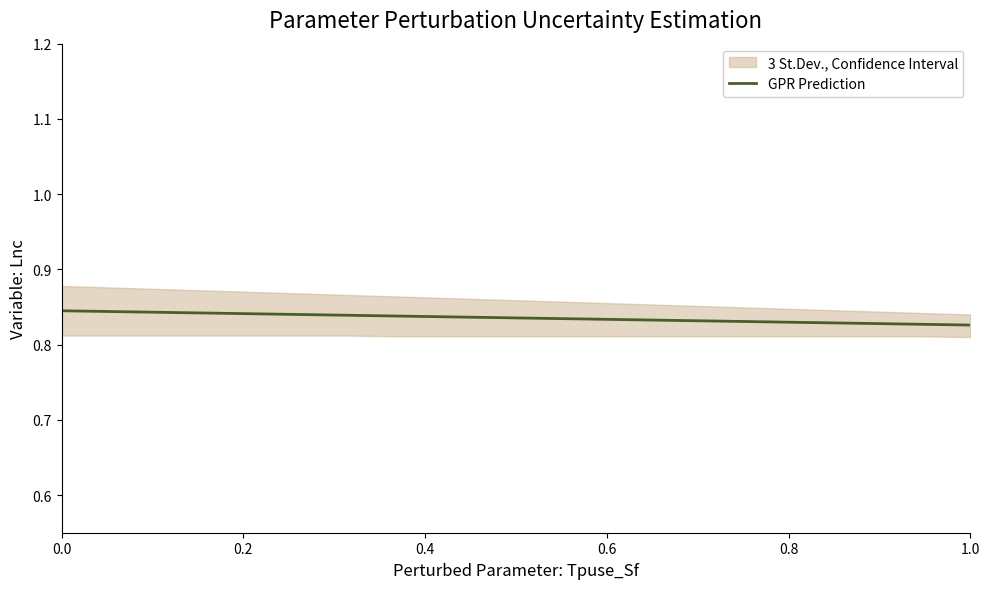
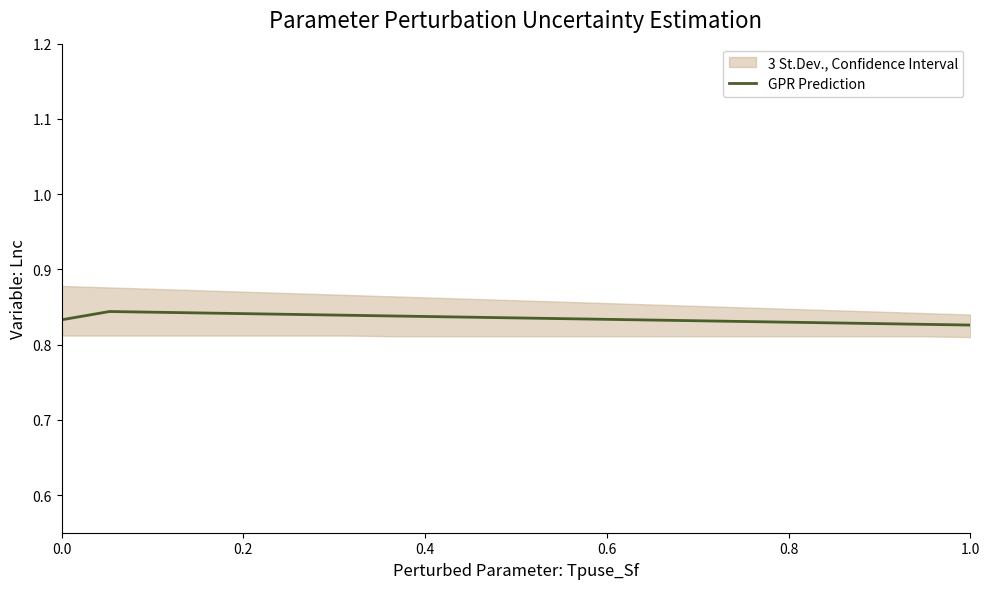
  {
    "GPR Prediction": {
-     "0.0": 0.85,
+     "0.0": 0.83,
      "1.0": 0.83
    }
  }
